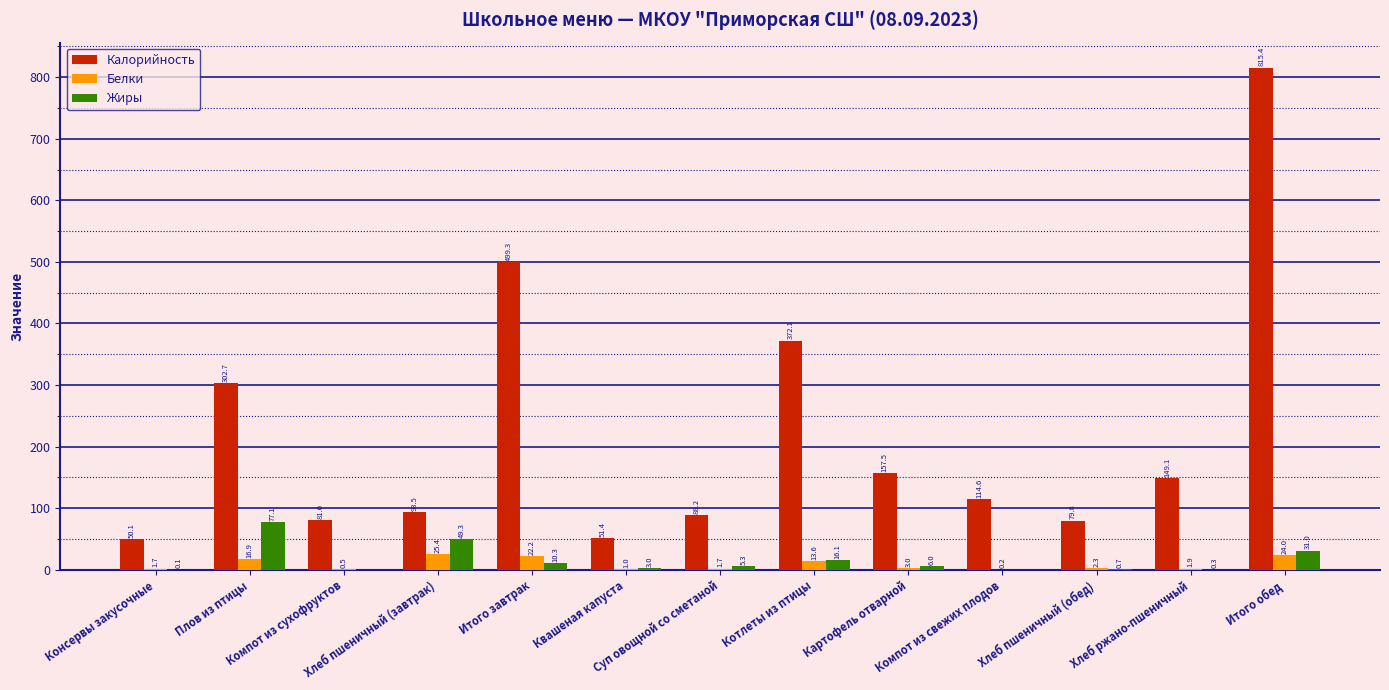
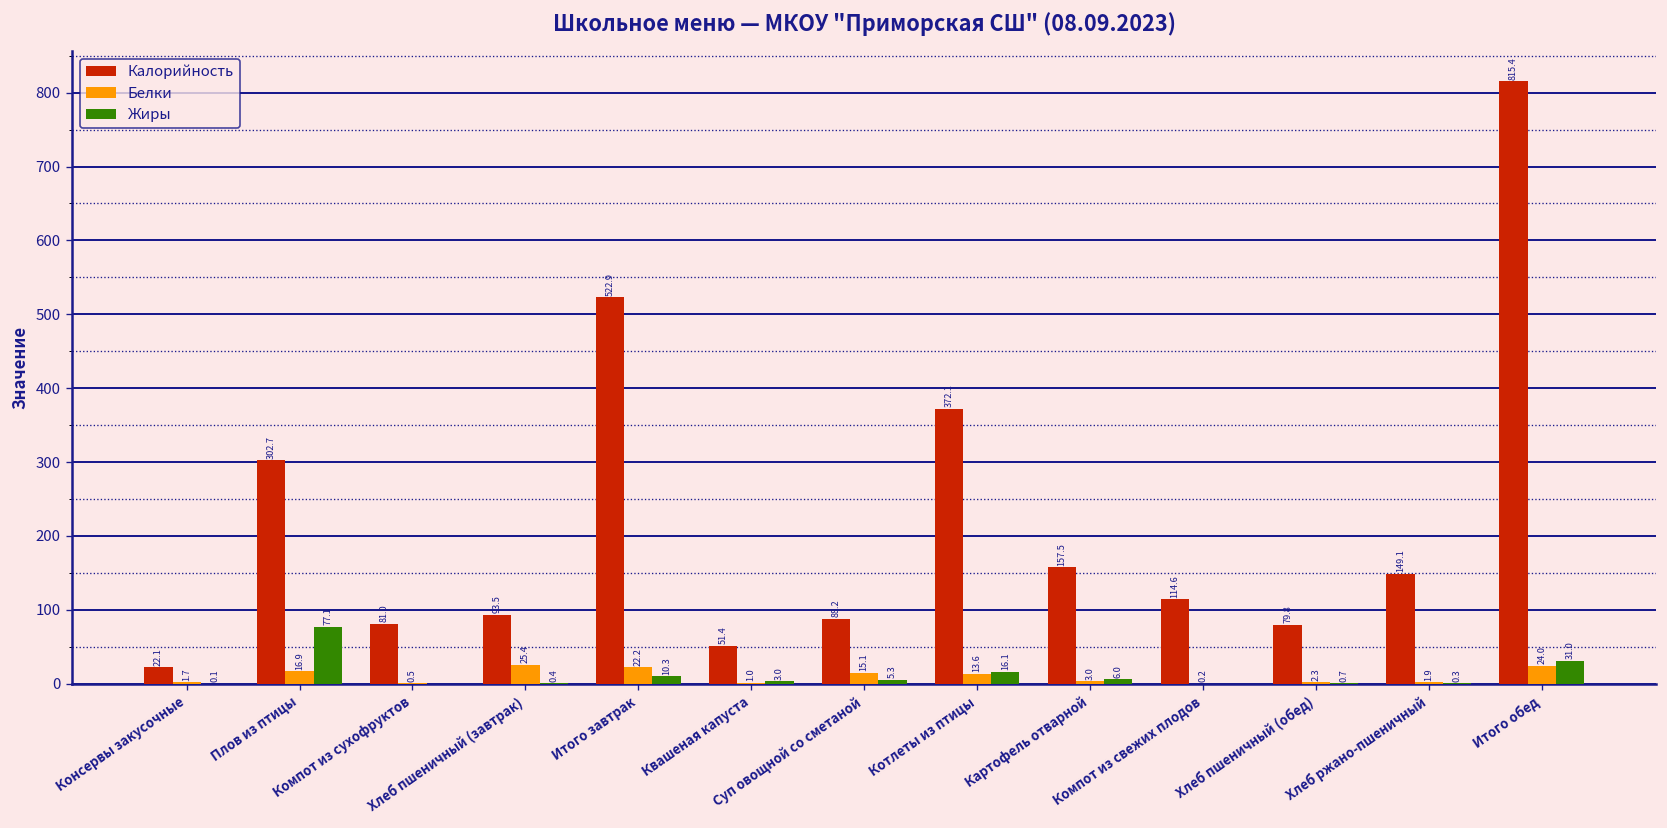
  {
    "Калорийность": {
-     "Консервы закусочные": 50.1,
+     "Консервы закусочные": 22.1,
      "Плов из птицы": 302.7,
      "Компот из сухофруктов": 81.0,
      "Хлеб пшеничный (завтрак)": 93.5,
-     "Итого завтрак": 499.3,
+     "Итого завтрак": 522.9,
      "Квашеная капуста": 51.4,
      "Суп овощной со сметаной": 88.2,
      "Котлеты из птицы": 372.1,
      "Картофель отварной": 157.5,
      "Компот из свежих плодов": 114.6,
      "Хлеб пшеничный (обед)": 79.8,
      "Хлеб ржано-пшеничный": 149.1,
      "Итого обед": 815.4
    },
    "Белки": {
      "Консервы закусочные": 1.7,
      "Плов из птицы": 16.9,
      "Компот из сухофруктов": 0.5,
      "Хлеб пшеничный (завтрак)": 25.4,
      "Итого завтрак": 22.2,
      "Квашеная капуста": 1.0,
-     "Суп овощной со сметаной": 1.7,
+     "Суп овощной со сметаной": 15.1,
      "Котлеты из птицы": 13.6,
      "Картофель отварной": 3.0,
      "Компот из свежих плодов": 0.2,
      "Хлеб пшеничный (обед)": 2.3,
      "Хлеб ржано-пшеничный": 1.9,
      "Итого обед": 24.0
    },
    "Жиры": {
      "Консервы закусочные": 0.1,
      "Плов из птицы": 77.1,
-     "Хлеб пшеничный (завтрак)": 49.3,
+     "Хлеб пшеничный (завтрак)": 0.4,
      "Итого завтрак": 10.3,
      "Квашеная капуста": 3.0,
      "Суп овощной со сметаной": 5.3,
      "Котлеты из птицы": 16.1,
      "Картофель отварной": 6.0,
      "Хлеб пшеничный (обед)": 0.7,
      "Хлеб ржано-пшеничный": 0.3,
      "Итого обед": 31.0
    }
  }
